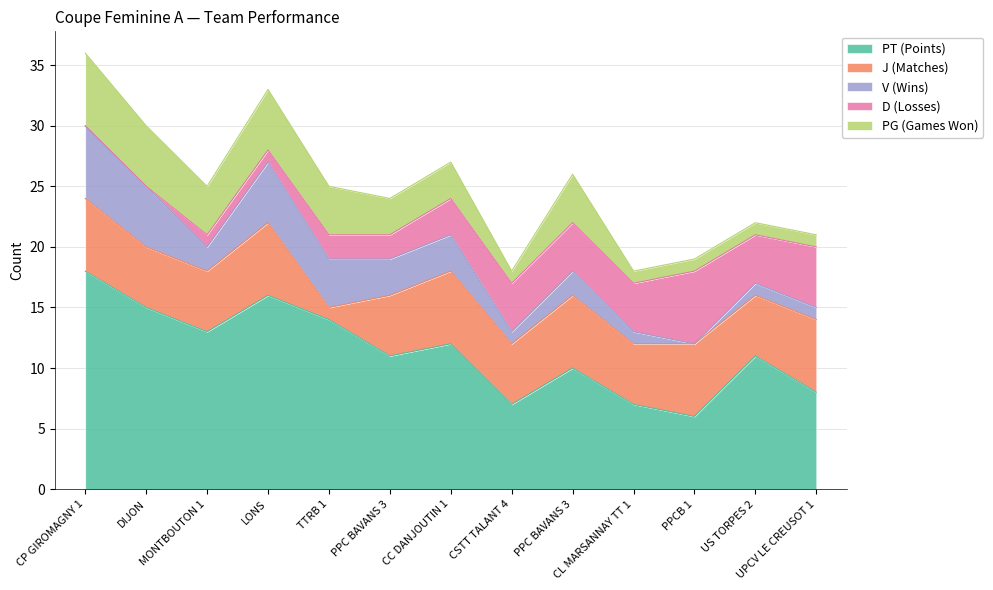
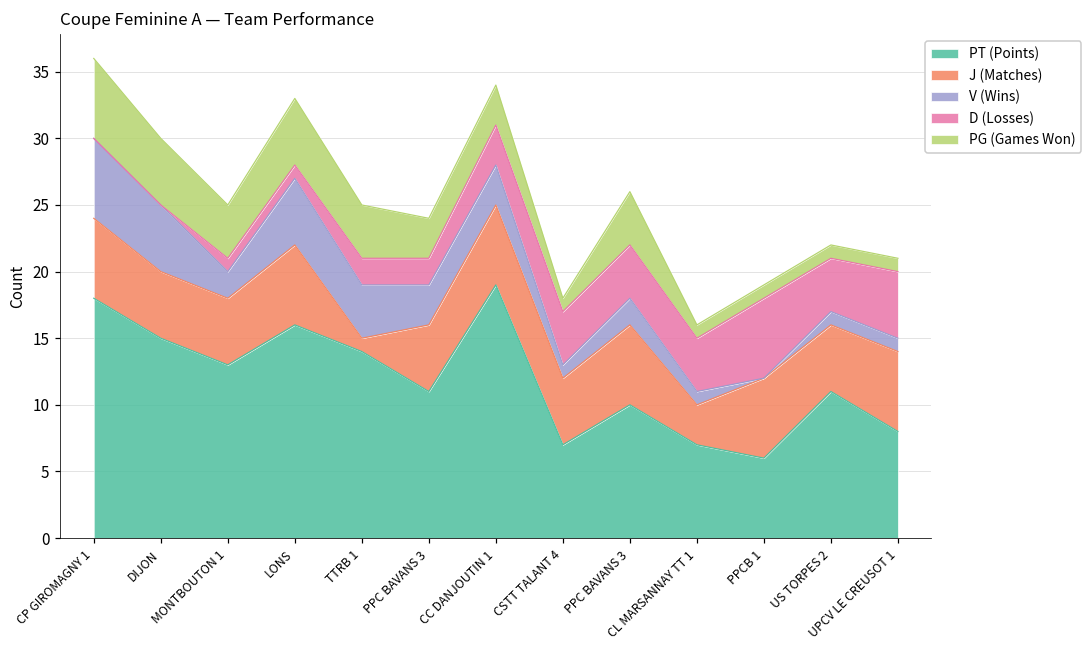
  {
    "PT (Points)": {
      "CP GIROMAGNY 1": 18,
      "DIJON": 15,
      "MONTBOUTON 1": 13,
      "LONS": 16,
      "TTRB 1": 14,
-     "CC DANJOUTIN 1": 12,
+     "CC DANJOUTIN 1": 19,
      "CSTT TALANT 4": 7,
      "CL MARSANNAY TT 1": 7,
      "PPCB 1": 6,
      "US TORPES 2": 11,
      "UPCV LE CREUSOT 1": 8
    },
    "J (Matches)": {
      "CP GIROMAGNY 1": 6,
      "DIJON": 5,
      "MONTBOUTON 1": 5,
      "LONS": 6,
      "TTRB 1": 1,
      "CC DANJOUTIN 1": 6,
      "CSTT TALANT 4": 5,
-     "CL MARSANNAY TT 1": 5,
+     "CL MARSANNAY TT 1": 3,
      "US TORPES 2": 5,
      "UPCV LE CREUSOT 1": 6
    },
    "V (Wins)": {
      "MONTBOUTON 1": 2,
      "LONS": 5,
      "TTRB 1": 4,
      "CC DANJOUTIN 1": 3,
      "CSTT TALANT 4": 1,
      "CL MARSANNAY TT 1": 1,
      "US TORPES 2": 1,
      "UPCV LE CREUSOT 1": 1
    },
    "D (Losses)": {
      "MONTBOUTON 1": 1,
      "LONS": 1,
      "TTRB 1": 2,
      "CC DANJOUTIN 1": 3,
      "CSTT TALANT 4": 4,
      "CL MARSANNAY TT 1": 4,
      "PPCB 1": 6,
      "US TORPES 2": 4,
      "UPCV LE CREUSOT 1": 5
    },
    "PG (Games Won)": {
      "CP GIROMAGNY 1": 6,
      "DIJON": 5,
      "MONTBOUTON 1": 4,
      "LONS": 5,
      "TTRB 1": 4,
      "CC DANJOUTIN 1": 3,
      "CSTT TALANT 4": 1,
      "CL MARSANNAY TT 1": 1,
      "PPCB 1": 1,
      "US TORPES 2": 1,
      "UPCV LE CREUSOT 1": 1
    }
  }
